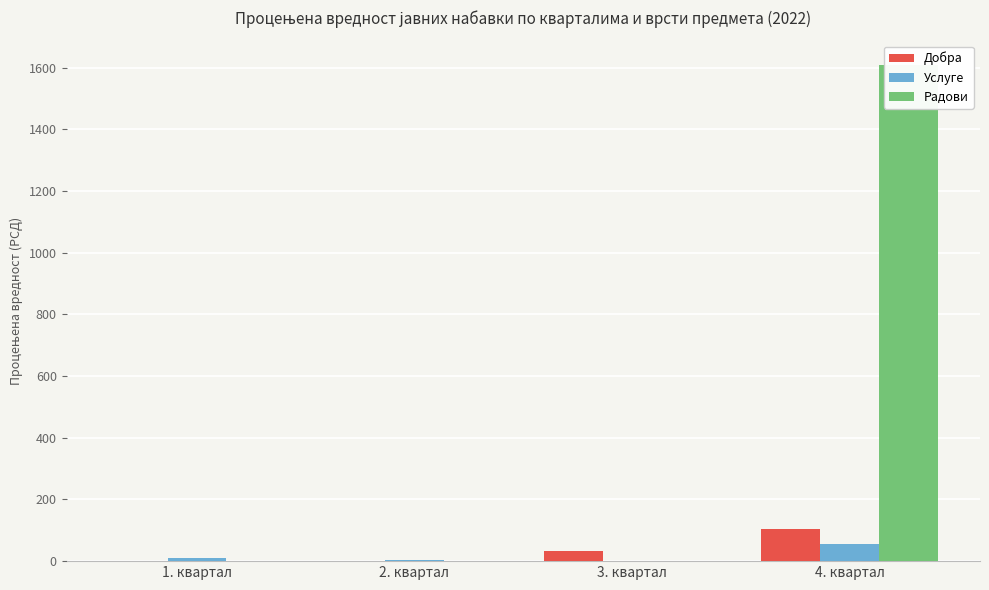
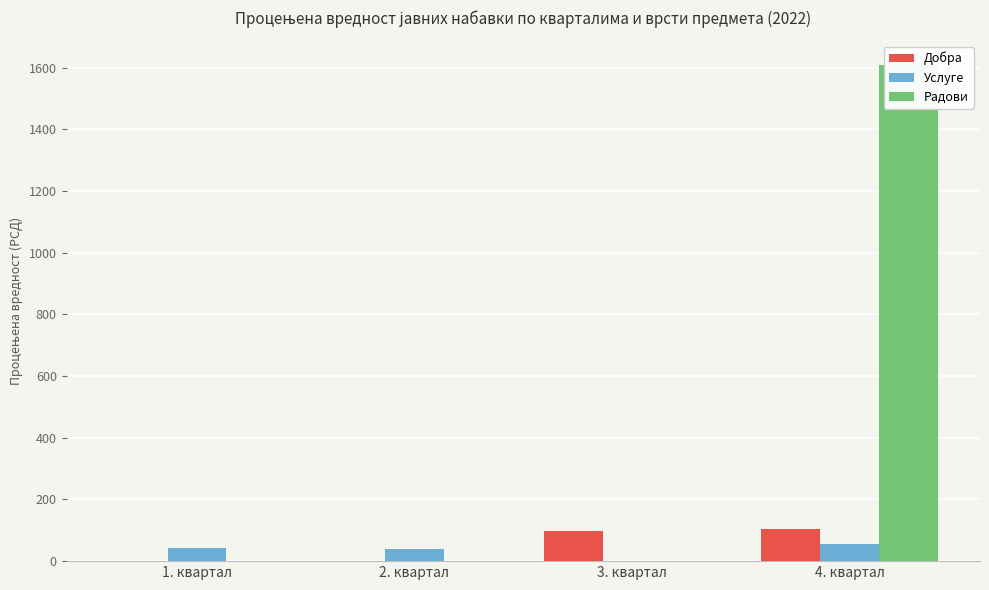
  {
    "Добра": {
-     "3. квартал": 30,
+     "3. квартал": 100,
      "4. квартал": 100
    },
    "Услуге": {
-     "1. квартал": 10,
-     "2. квартал": 0,
+     "1. квартал": 40,
+     "2. квартал": 40,
      "3. квартал": 0,
      "4. квартал": 50
    },
    "Радови": {
      "1. квартал": 0,
      "2. квартал": 0,
      "3. квартал": 0
    }
  }
